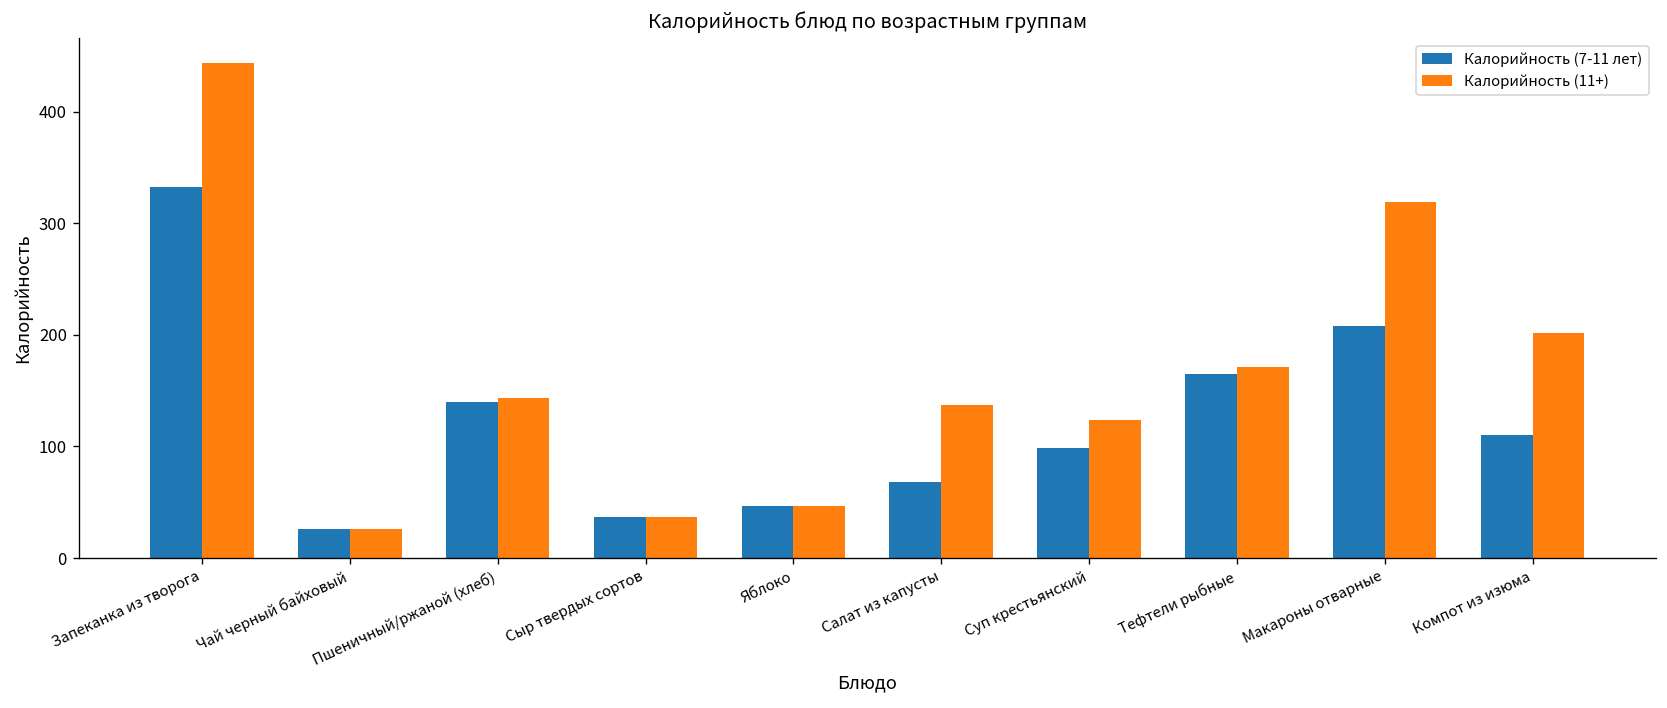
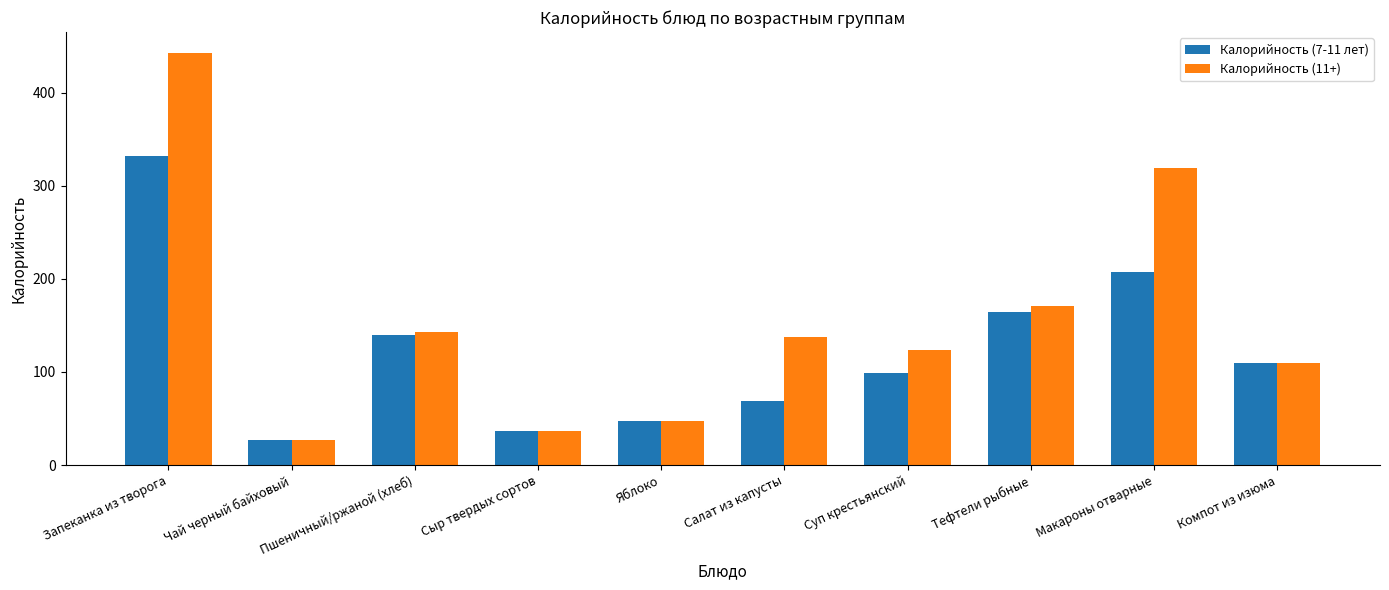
  {
    "Калорийность (7-11 лет)": {
      "Запеканка из творога": 330,
      "Чай черный байховый": 30,
      "Пшеничный/ржаной (хлеб)": 140,
      "Сыр твердых сортов": 40,
      "Яблоко": 50,
      "Салат из капусты": 70,
      "Суп крестьянский": 100,
      "Тефтели рыбные": 170,
      "Макароны отварные": 210,
      "Компот из изюма": 110
    },
    "Калорийность (11+)": {
      "Запеканка из творога": 440,
      "Чай черный байховый": 30,
      "Пшеничный/ржаной (хлеб)": 140,
      "Сыр твердых сортов": 40,
      "Яблоко": 50,
      "Салат из капусты": 140,
      "Суп крестьянский": 120,
      "Тефтели рыбные": 170,
      "Макароны отварные": 320,
-     "Компот из изюма": 200
+     "Компот из изюма": 110
    }
  }
